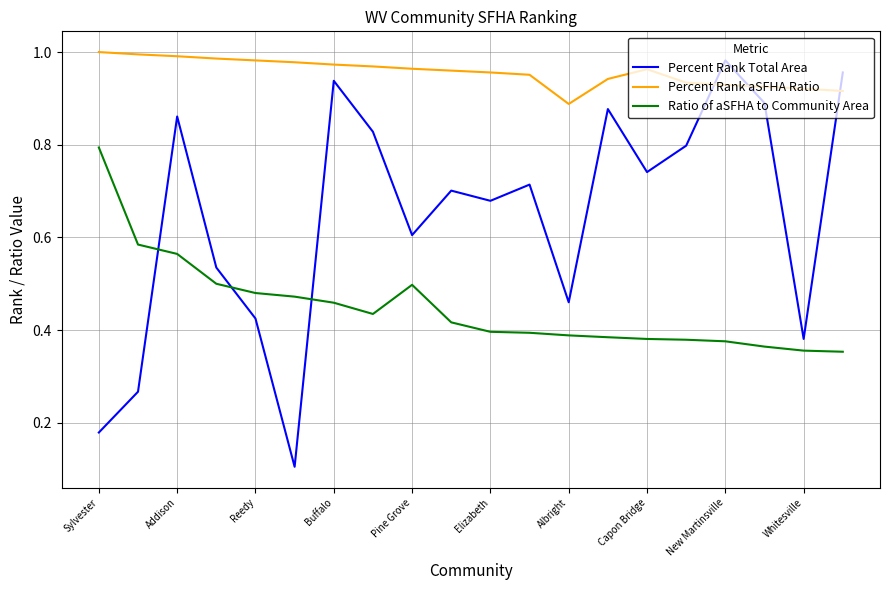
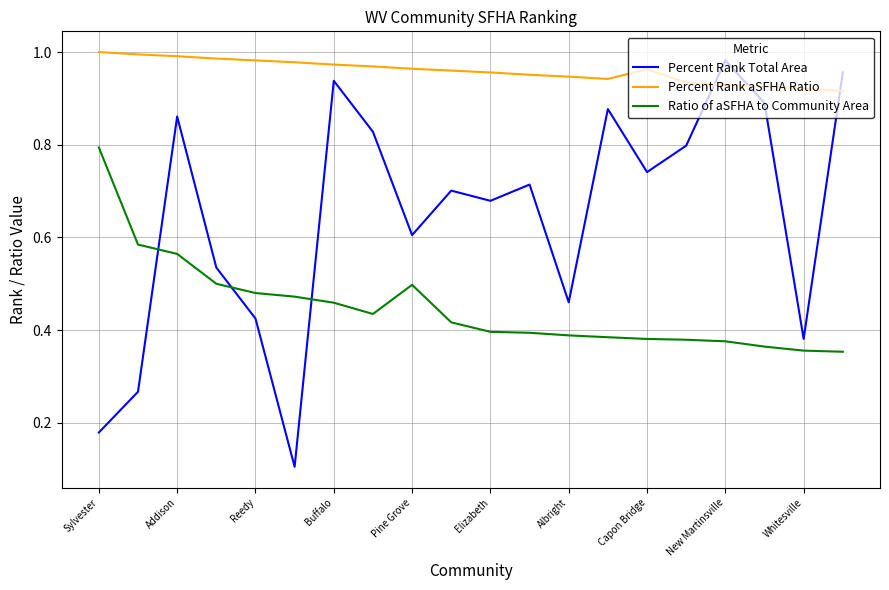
  {
    "Percent Rank Total Area": {
      "Sylvester": 0.18,
      "Addison": 0.86,
      "Reedy": 0.43,
      "Buffalo": 0.94,
      "Pine Grove": 0.61,
      "Elizabeth": 0.68,
      "Albright": 0.46,
      "Capon Bridge": 0.74,
      "Whitesville": 0.38
    },
    "Percent Rank aSFHA Ratio": {
      "Sylvester": 1.00,
      "Addison": 0.99,
      "Reedy": 0.98,
      "Buffalo": 0.97,
      "Pine Grove": 0.96,
      "Elizabeth": 0.96,
-     "Albright": 0.89
+     "Albright": 0.95
    },
    "Ratio of aSFHA to Community Area": {
      "Sylvester": 0.79,
      "Addison": 0.56,
      "Reedy": 0.48,
      "Buffalo": 0.46,
      "Pine Grove": 0.50,
      "Elizabeth": 0.40,
      "Albright": 0.39,
      "Capon Bridge": 0.38,
      "New Martinsville": 0.38,
      "Whitesville": 0.36
    }
  }
